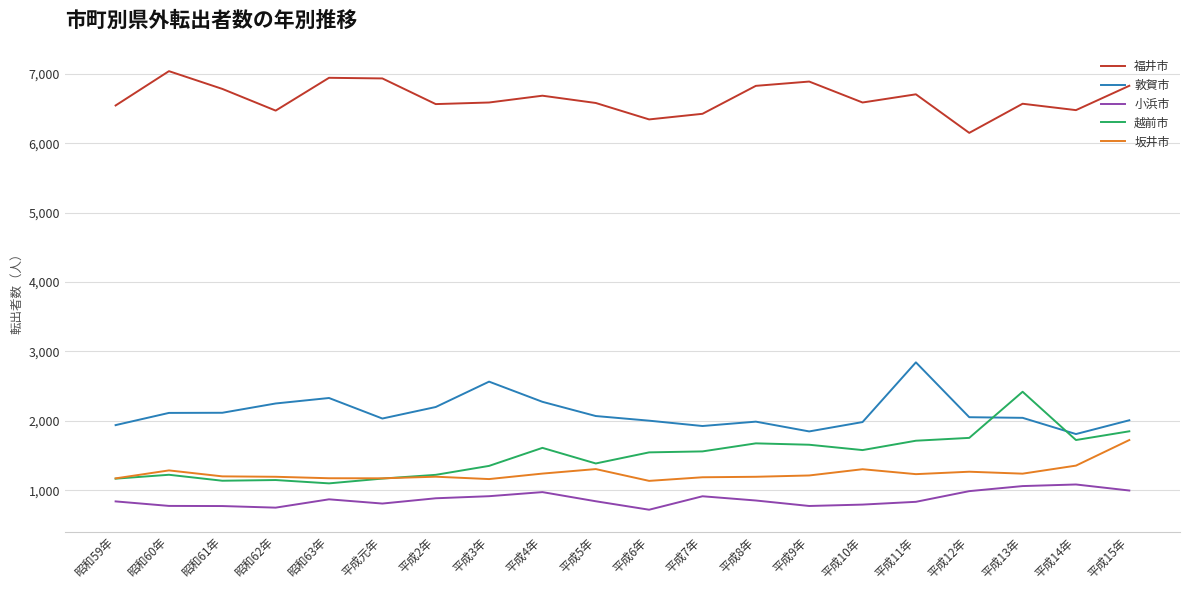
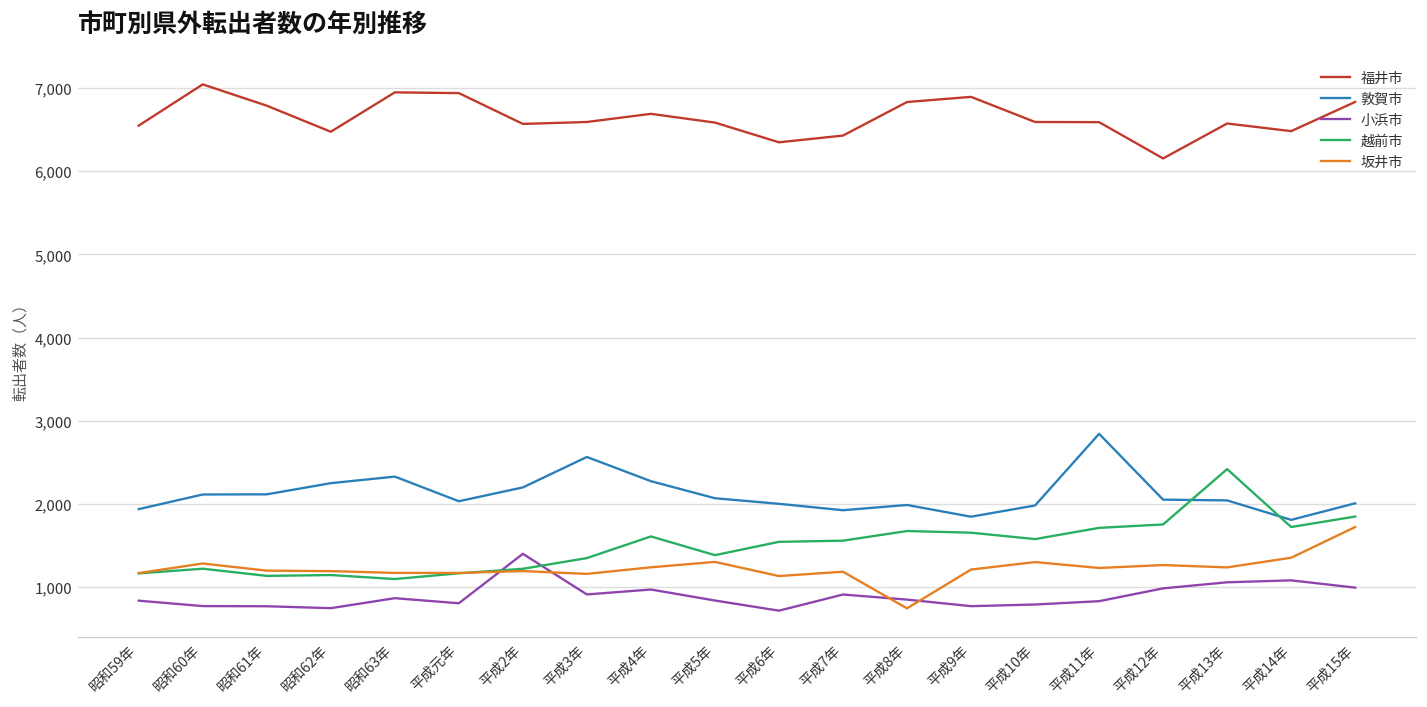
  {
    "福井市": {
      "昭和59年": "6,500",
      "昭和60年": "7,000",
      "昭和61年": "6,800",
      "昭和62年": "6,500",
      "昭和63年": "6,900",
      "平成元年": "6,900",
      "平成2年": "6,600",
      "平成3年": "6,600",
      "平成4年": "6,700",
      "平成5年": "6,600",
      "平成6年": "6,300",
      "平成7年": "6,400",
      "平成8年": "6,800",
      "平成9年": "6,900",
      "平成10年": "6,600",
-     "平成11年": "6,700",
+     "平成11年": "6,600",
      "平成12年": "6,200",
      "平成13年": "6,600",
      "平成14年": "6,500",
      "平成15年": "6,800"
    },
    "敦賀市": {
      "昭和59年": "1,900",
      "昭和60年": "2,100",
      "昭和61年": "2,100",
      "昭和62年": "2,300",
      "昭和63年": "2,300",
      "平成元年": "2,000",
      "平成2年": "2,200",
      "平成3年": "2,600",
      "平成4年": "2,300",
      "平成5年": "2,100",
      "平成6年": "2,000",
      "平成7年": "1,900",
      "平成8年": "2,000",
      "平成9年": "1,800",
      "平成10年": "2,000",
      "平成11年": "2,800",
      "平成12年": "2,100",
      "平成13年": "2,000",
      "平成14年": "1,800",
      "平成15年": "2,000"
    },
    "小浜市": {
      "昭和59年": "800",
      "昭和60年": "800",
      "昭和61年": "800",
      "昭和62年": "700",
      "昭和63年": "900",
      "平成元年": "800",
-     "平成2年": "900",
+     "平成2年": "1,400",
      "平成3年": "900",
      "平成4年": "1,000",
      "平成5年": "800",
      "平成6年": "700",
      "平成7年": "900",
      "平成8年": "900",
      "平成9年": "800",
      "平成10年": "800",
      "平成11年": "800",
      "平成12年": "1,000",
      "平成13年": "1,100",
      "平成14年": "1,100",
      "平成15年": "1,000"
    },
    "越前市": {
      "昭和60年": "1,200",
      "昭和61年": "1,100",
      "昭和62年": "1,100",
      "昭和63年": "1,100",
      "平成3年": "1,400",
      "平成4年": "1,600",
      "平成5年": "1,400",
      "平成6年": "1,500",
      "平成7年": "1,600",
      "平成8年": "1,700",
      "平成9年": "1,700",
      "平成10年": "1,600",
      "平成11年": "1,700",
      "平成12年": "1,800",
      "平成13年": "2,400",
      "平成14年": "1,700",
      "平成15年": "1,800"
    },
    "坂井市": {
      "昭和60年": "1,300",
      "昭和61年": "1,200",
      "昭和62年": "1,200",
      "昭和63年": "1,200",
      "平成3年": "1,200",
      "平成4年": "1,200",
      "平成5年": "1,300",
      "平成6年": "1,100",
      "平成7年": "1,200",
-     "平成8年": "1,200",
+     "平成8年": "700",
      "平成9年": "1,200",
      "平成10年": "1,300",
      "平成11年": "1,200",
      "平成12年": "1,300",
      "平成13年": "1,200",
      "平成14年": "1,400",
      "平成15年": "1,700"
    }
  }
